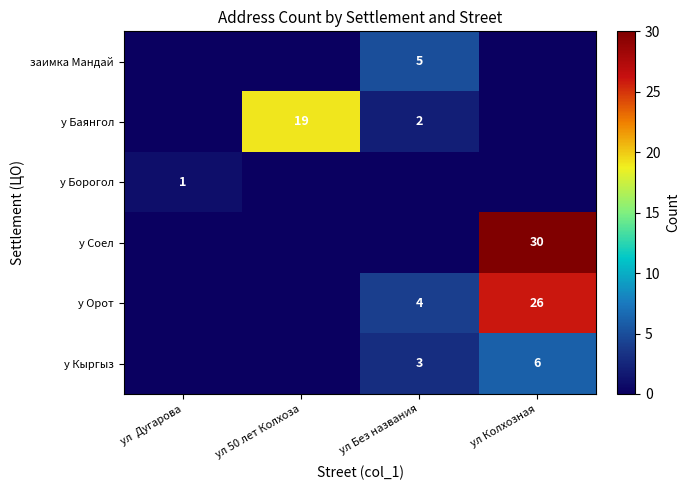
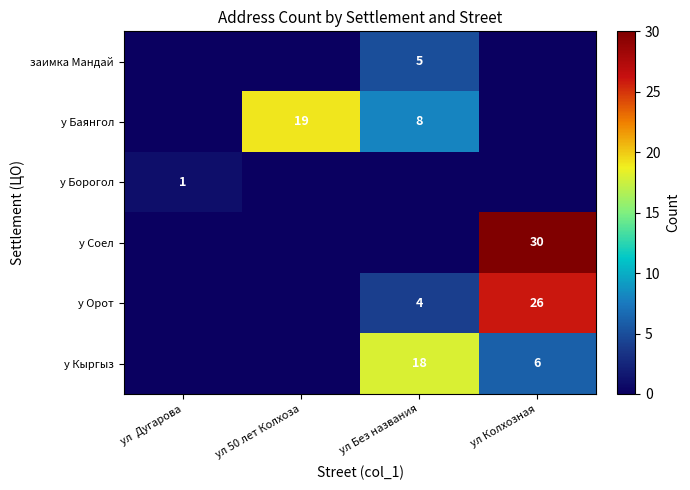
  {
    "заимка Мандай": {
      "ул Без названия": 5
    },
    "у Баянгол": {
      "ул 50 лет Колхоза": 19,
-     "ул Без названия": 2
+     "ул Без названия": 8
    },
    "у Борогол": {
      "ул Дугарова": 1
    },
    "у Соел": {
      "ул Колхозная": 30
    },
    "у Орот": {
      "ул Без названия": 4,
      "ул Колхозная": 26
    },
    "у Кыргыз": {
-     "ул Без названия": 3,
+     "ул Без названия": 18,
      "ул Колхозная": 6
    }
  }
